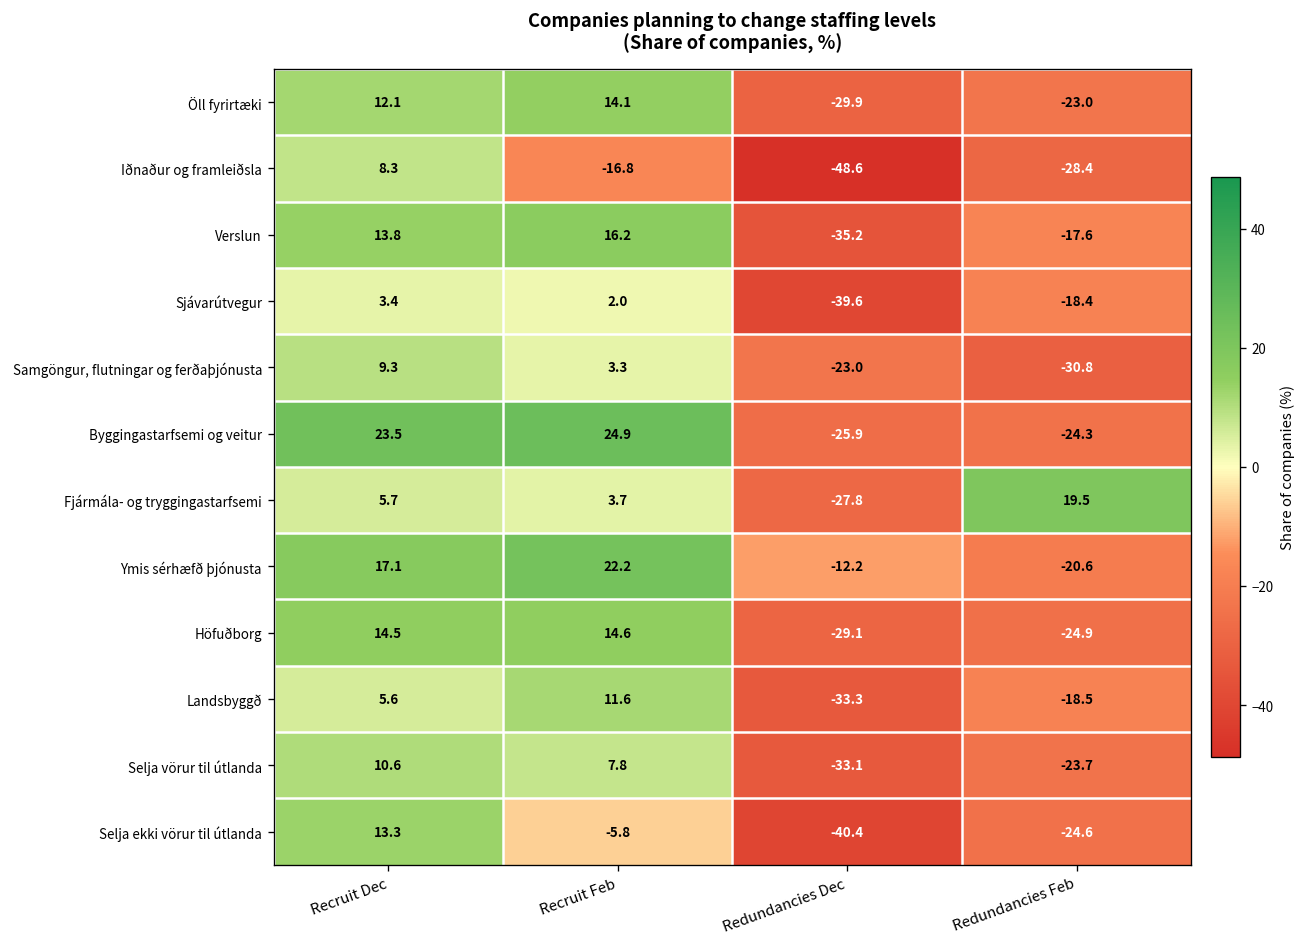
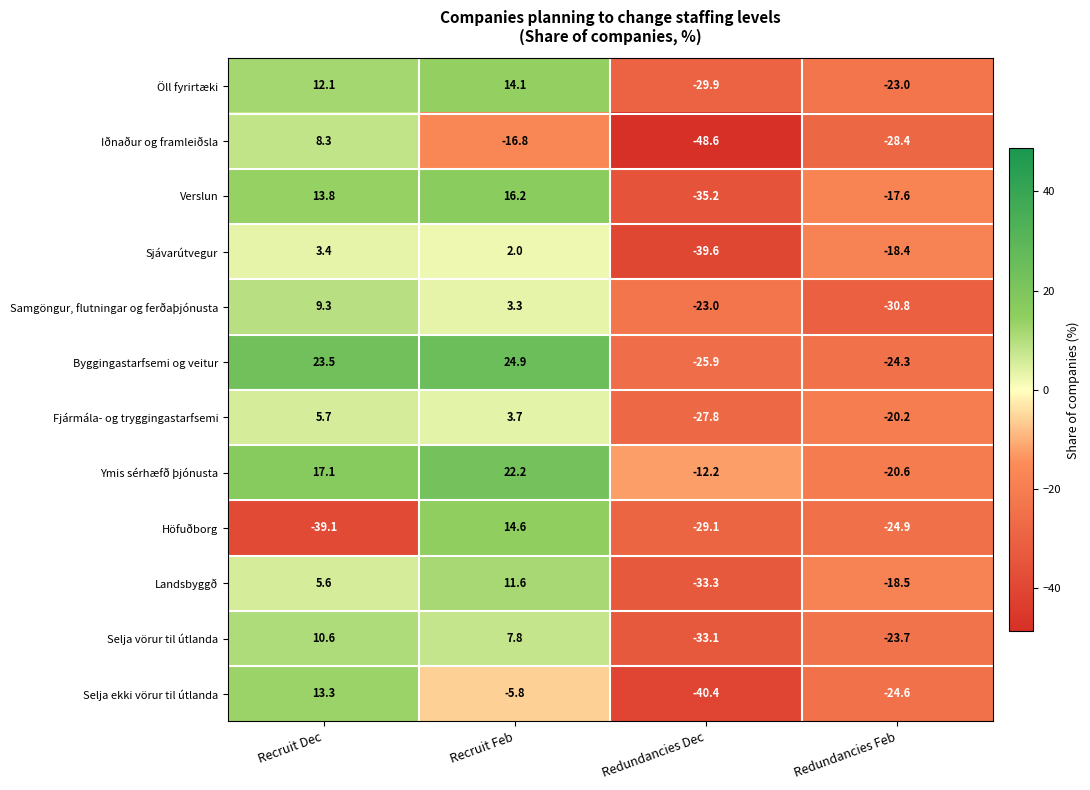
  {
    "Öll fyrirtæki": {
      "Recruit Dec": 12.1,
      "Recruit Feb": 14.1,
      "Redundancies Dec": -29.9,
      "Redundancies Feb": -23.0
    },
    "Iðnaður og framleiðsla": {
      "Recruit Dec": 8.3,
      "Recruit Feb": -16.8,
      "Redundancies Dec": -48.6,
      "Redundancies Feb": -28.4
    },
    "Verslun": {
      "Recruit Dec": 13.8,
      "Recruit Feb": 16.2,
      "Redundancies Dec": -35.2,
      "Redundancies Feb": -17.6
    },
    "Sjávarútvegur": {
      "Recruit Dec": 3.4,
      "Recruit Feb": 2.0,
      "Redundancies Dec": -39.6,
      "Redundancies Feb": -18.4
    },
    "Samgöngur, flutningar og ferðaþjónusta": {
      "Recruit Dec": 9.3,
      "Recruit Feb": 3.3,
      "Redundancies Dec": -23.0,
      "Redundancies Feb": -30.8
    },
    "Byggingastarfsemi og veitur": {
      "Recruit Dec": 23.5,
      "Recruit Feb": 24.9,
      "Redundancies Dec": -25.9,
      "Redundancies Feb": -24.3
    },
    "Fjármála- og tryggingastarfsemi": {
      "Recruit Dec": 5.7,
      "Recruit Feb": 3.7,
      "Redundancies Dec": -27.8,
-     "Redundancies Feb": 19.5
+     "Redundancies Feb": -20.2
    },
    "Ymis sérhæfð þjónusta": {
      "Recruit Dec": 17.1,
      "Recruit Feb": 22.2,
      "Redundancies Dec": -12.2,
      "Redundancies Feb": -20.6
    },
    "Höfuðborg": {
-     "Recruit Dec": 14.5,
+     "Recruit Dec": -39.1,
      "Recruit Feb": 14.6,
      "Redundancies Dec": -29.1,
      "Redundancies Feb": -24.9
    },
    "Landsbyggð": {
      "Recruit Dec": 5.6,
      "Recruit Feb": 11.6,
      "Redundancies Dec": -33.3,
      "Redundancies Feb": -18.5
    },
    "Selja vörur til útlanda": {
      "Recruit Dec": 10.6,
      "Recruit Feb": 7.8,
      "Redundancies Dec": -33.1,
      "Redundancies Feb": -23.7
    },
    "Selja ekki vörur til útlanda": {
      "Recruit Dec": 13.3,
      "Recruit Feb": -5.8,
      "Redundancies Dec": -40.4,
      "Redundancies Feb": -24.6
    }
  }
